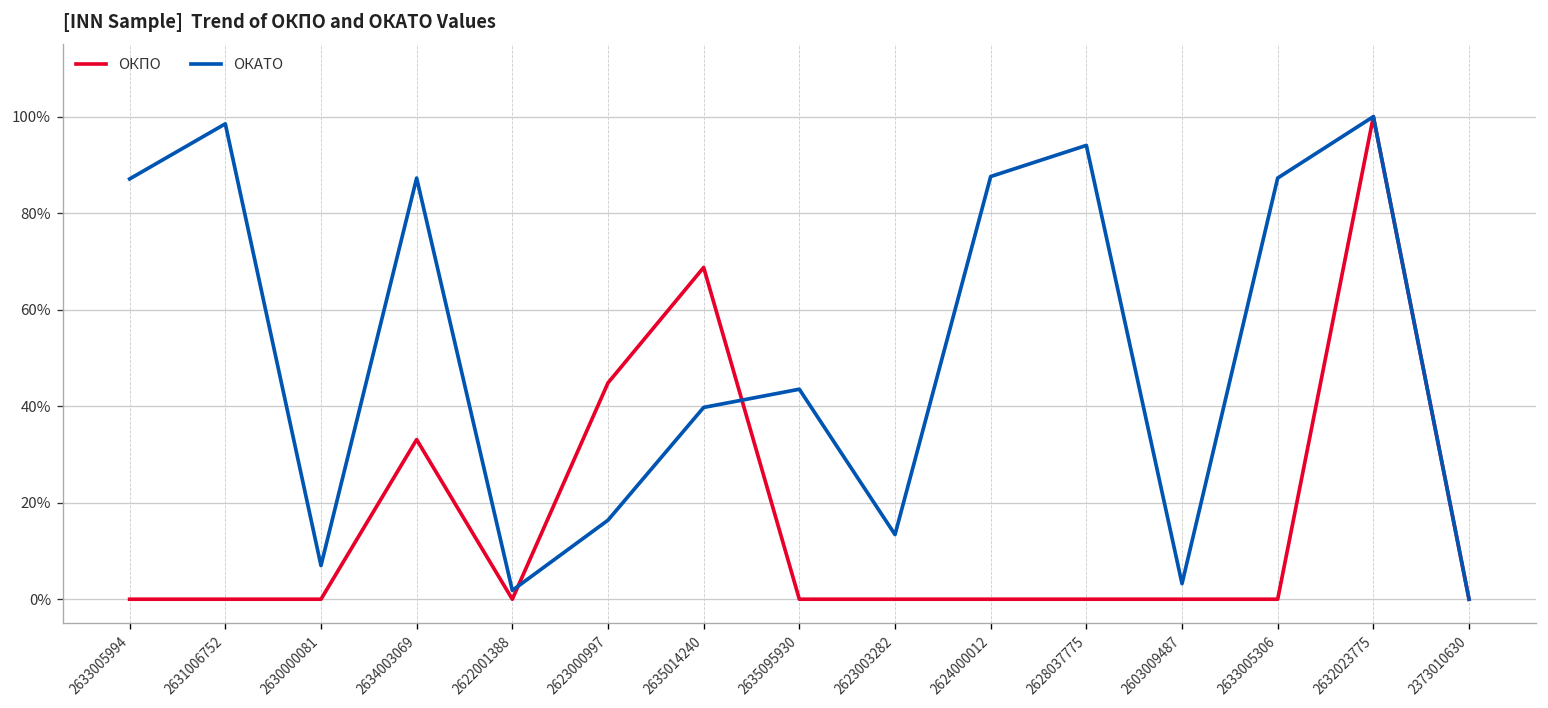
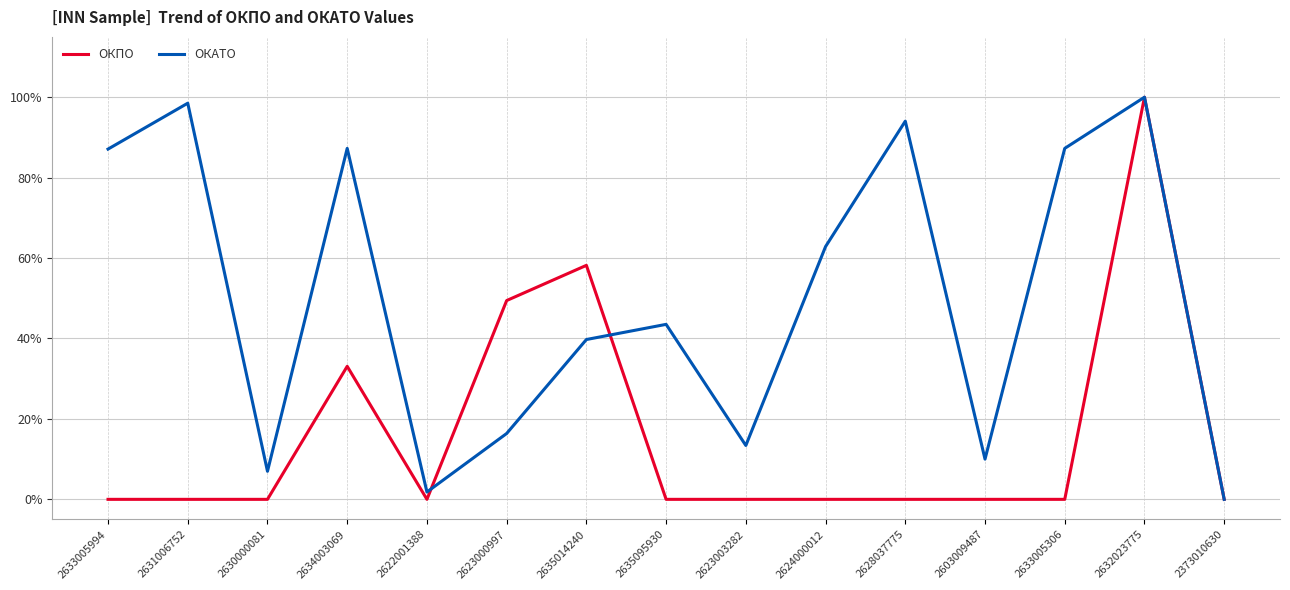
  {
    "ОКПО": {
      "2633005994": "0%",
      "2631006752": "0%",
      "2630000081": "0%",
      "2634003069": "33%",
      "2622001388": "0%",
-     "2623000997": "45%",
-     "2635014240": "69%",
+     "2623000997": "49%",
+     "2635014240": "58%",
      "2635095930": "0%",
      "2623003282": "0%",
      "2624000012": "0%",
      "2628037775": "0%",
      "2603009487": "0%",
      "2633005306": "0%"
    },
    "ОКАТО": {
      "2633005994": "87%",
      "2631006752": "99%",
      "2630000081": "7%",
      "2634003069": "87%",
      "2622001388": "2%",
      "2623000997": "16%",
      "2635014240": "40%",
      "2635095930": "44%",
      "2623003282": "13%",
-     "2624000012": "88%",
+     "2624000012": "63%",
      "2628037775": "94%",
-     "2603009487": "3%",
+     "2603009487": "10%",
      "2633005306": "87%"
    }
  }
